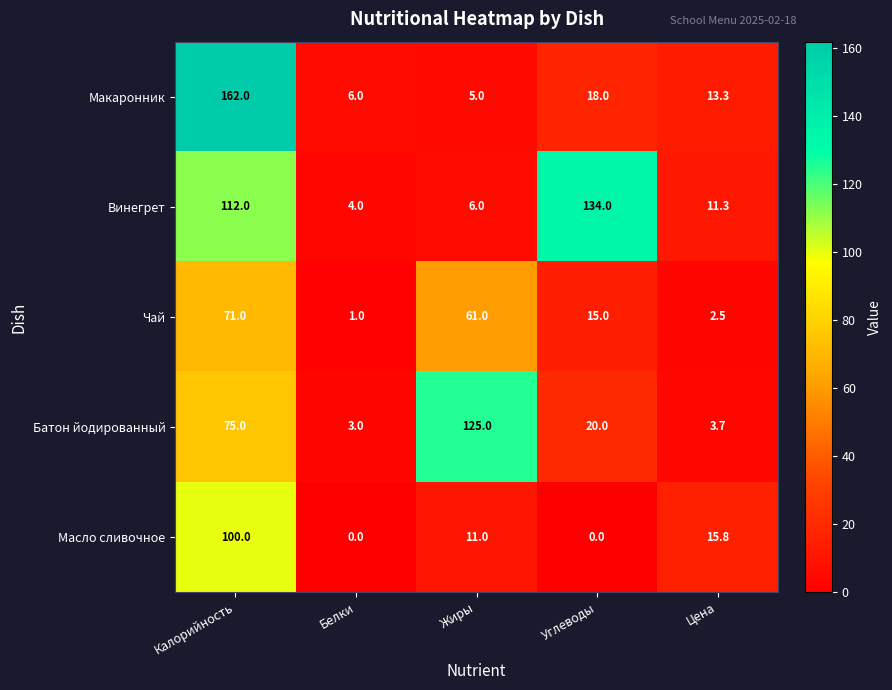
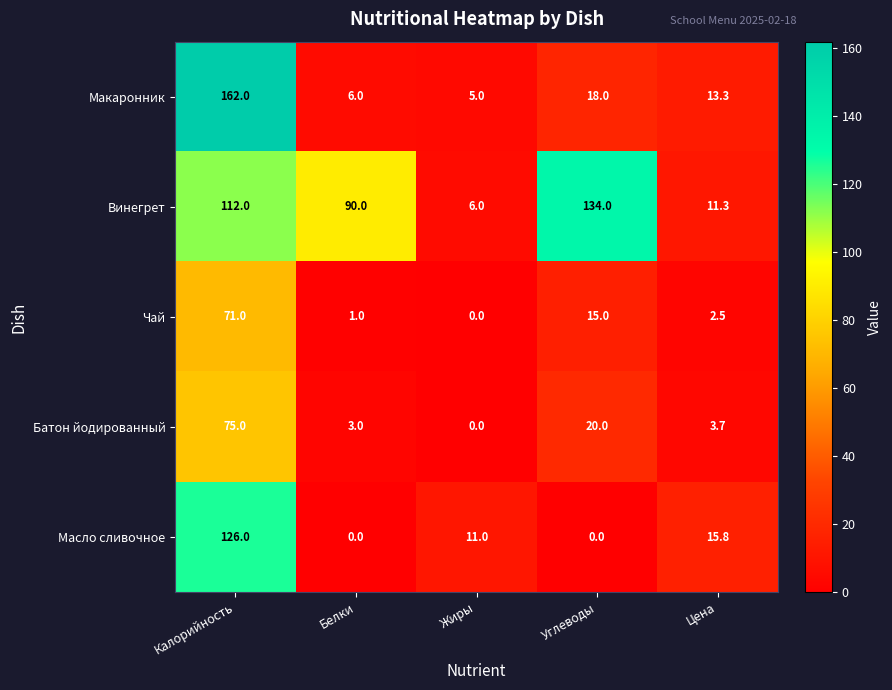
  {
    "Макаронник": {
      "Калорийность": 162.0,
      "Белки": 6.0,
      "Жиры": 5.0,
      "Углеводы": 18.0,
      "Цена": 13.3
    },
    "Винегрет": {
      "Калорийность": 112.0,
-     "Белки": 4.0,
+     "Белки": 90.0,
      "Жиры": 6.0,
      "Углеводы": 134.0,
      "Цена": 11.3
    },
    "Чай": {
      "Калорийность": 71.0,
      "Белки": 1.0,
-     "Жиры": 61.0,
+     "Жиры": 0.0,
      "Углеводы": 15.0,
      "Цена": 2.5
    },
    "Батон йодированный": {
      "Калорийность": 75.0,
      "Белки": 3.0,
-     "Жиры": 125.0,
+     "Жиры": 0.0,
      "Углеводы": 20.0,
      "Цена": 3.7
    },
    "Масло сливочное": {
-     "Калорийность": 100.0,
+     "Калорийность": 126.0,
      "Белки": 0.0,
      "Жиры": 11.0,
      "Углеводы": 0.0,
      "Цена": 15.8
    }
  }
